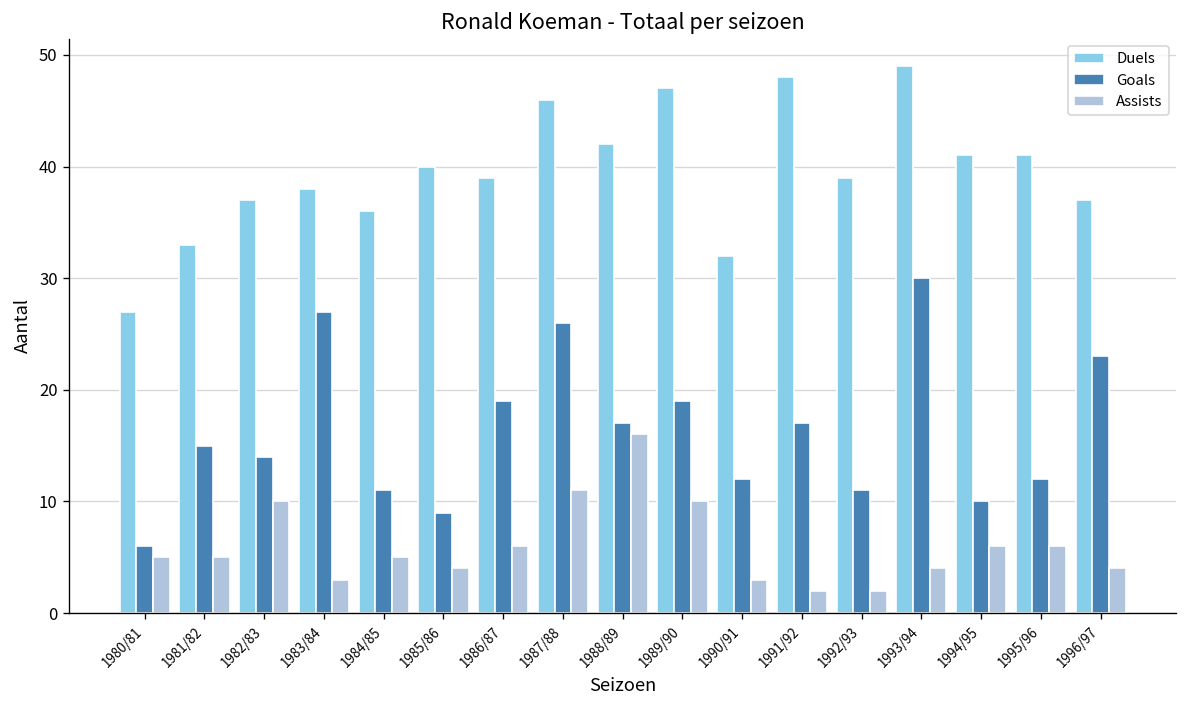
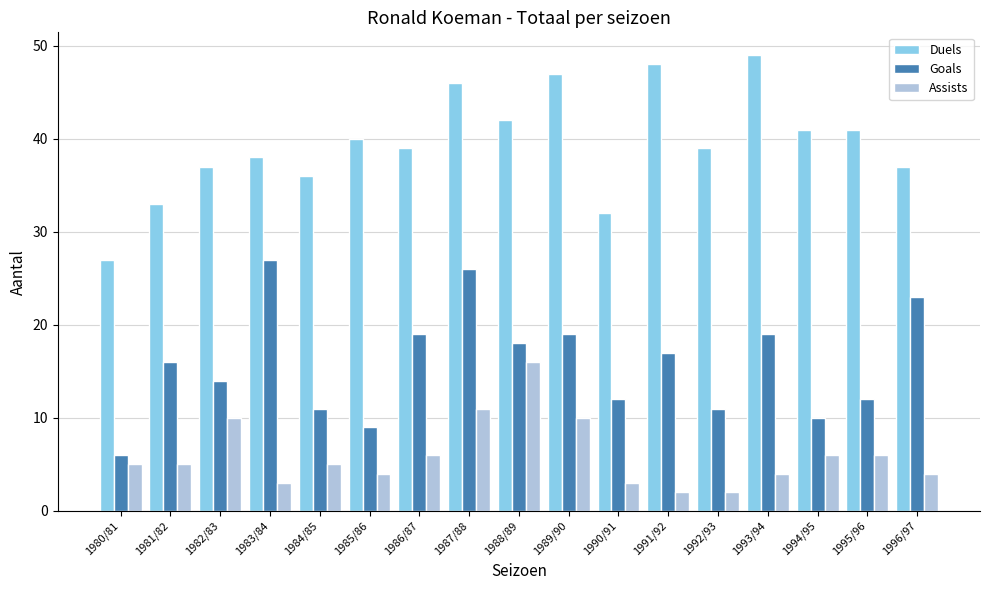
  {
    "Goals": {
      "1980/81": 6,
-     "1981/82": 15,
+     "1981/82": 16,
      "1982/83": 14,
      "1983/84": 27,
      "1984/85": 11,
      "1985/86": 9,
      "1986/87": 19,
      "1987/88": 26,
-     "1988/89": 17,
+     "1988/89": 18,
      "1989/90": 19,
      "1990/91": 12,
      "1991/92": 17,
      "1992/93": 11,
-     "1993/94": 30,
+     "1993/94": 19,
      "1994/95": 10,
      "1995/96": 12,
      "1996/97": 23
    }
  }
